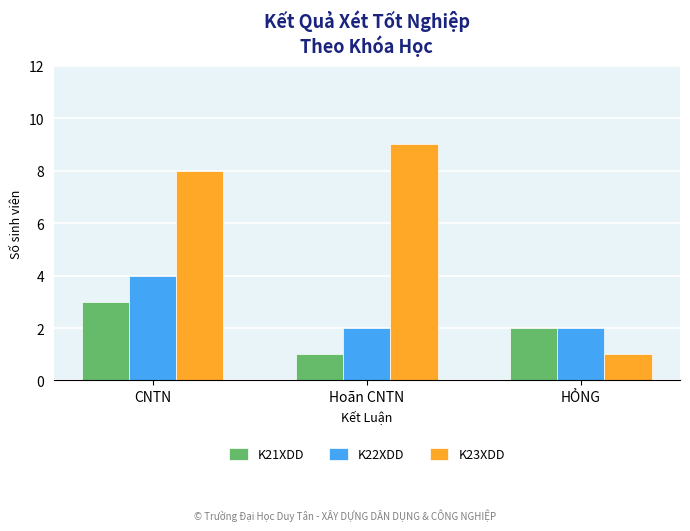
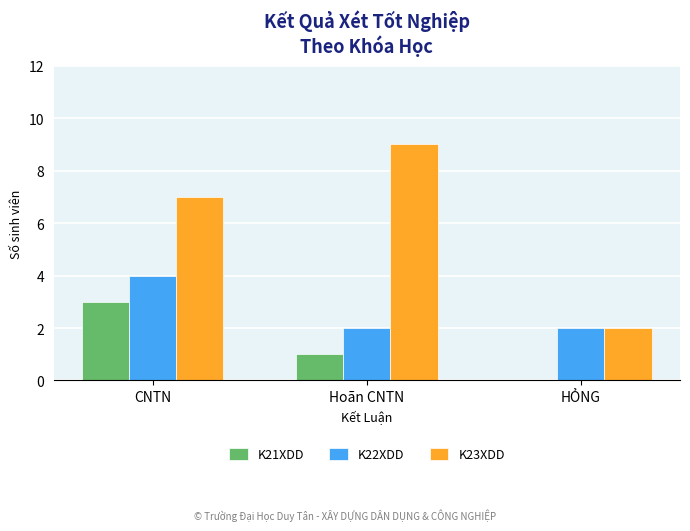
  {
    "K21XDD": {
      "CNTN": 3,
      "Hoãn CNTN": 1,
-     "HỎNG": 2
+     "HỎNG": 0
    },
    "K22XDD": {
      "CNTN": 4,
      "Hoãn CNTN": 2,
      "HỎNG": 2
    },
    "K23XDD": {
-     "CNTN": 8,
+     "CNTN": 7,
      "Hoãn CNTN": 9,
-     "HỎNG": 1
+     "HỎNG": 2
    }
  }
